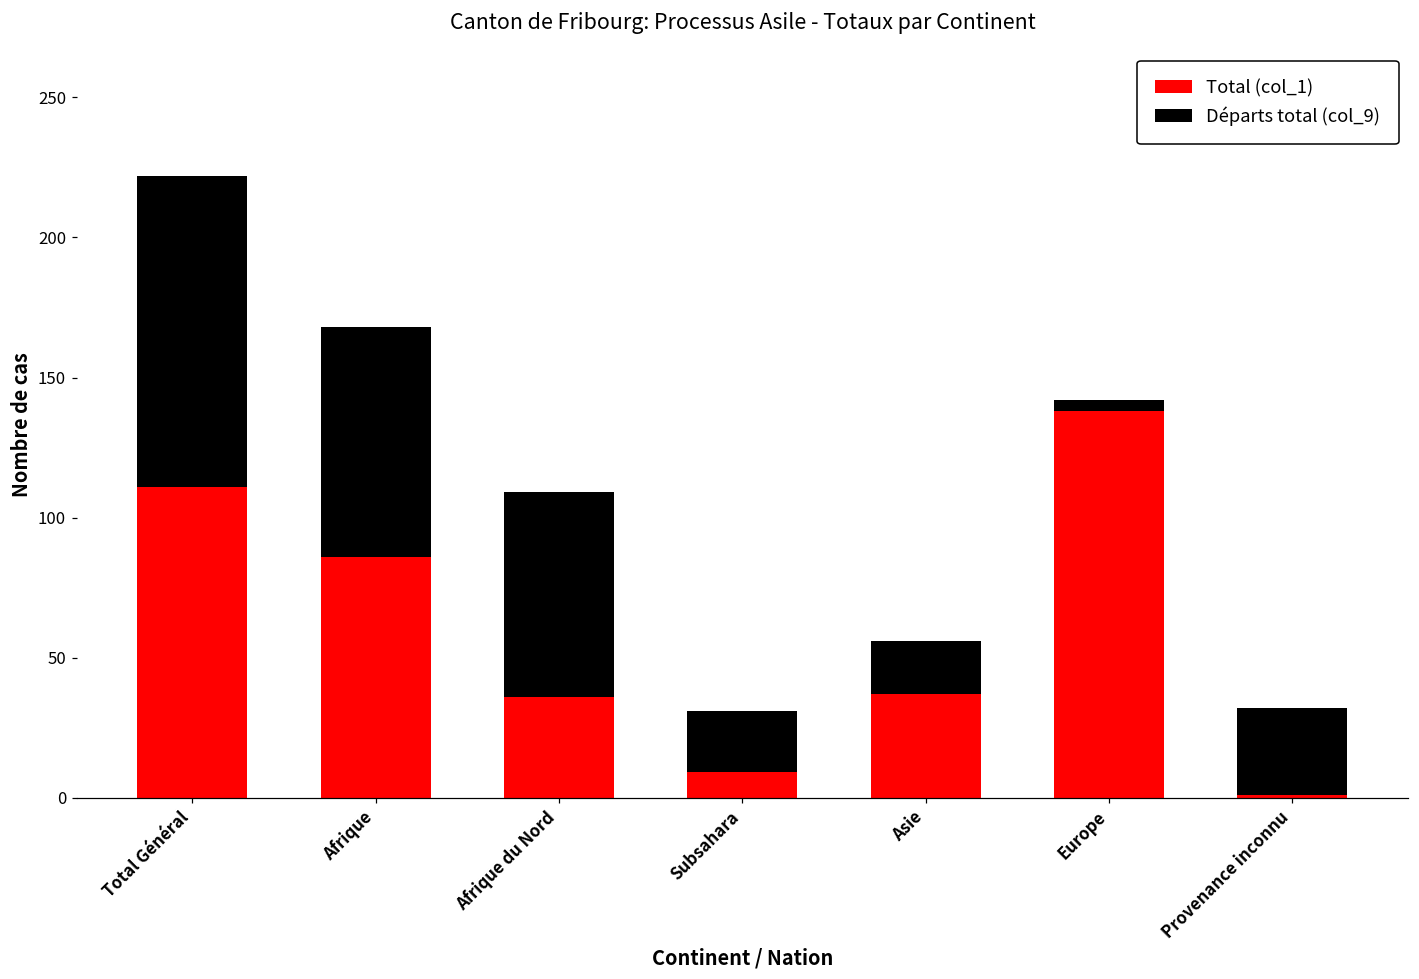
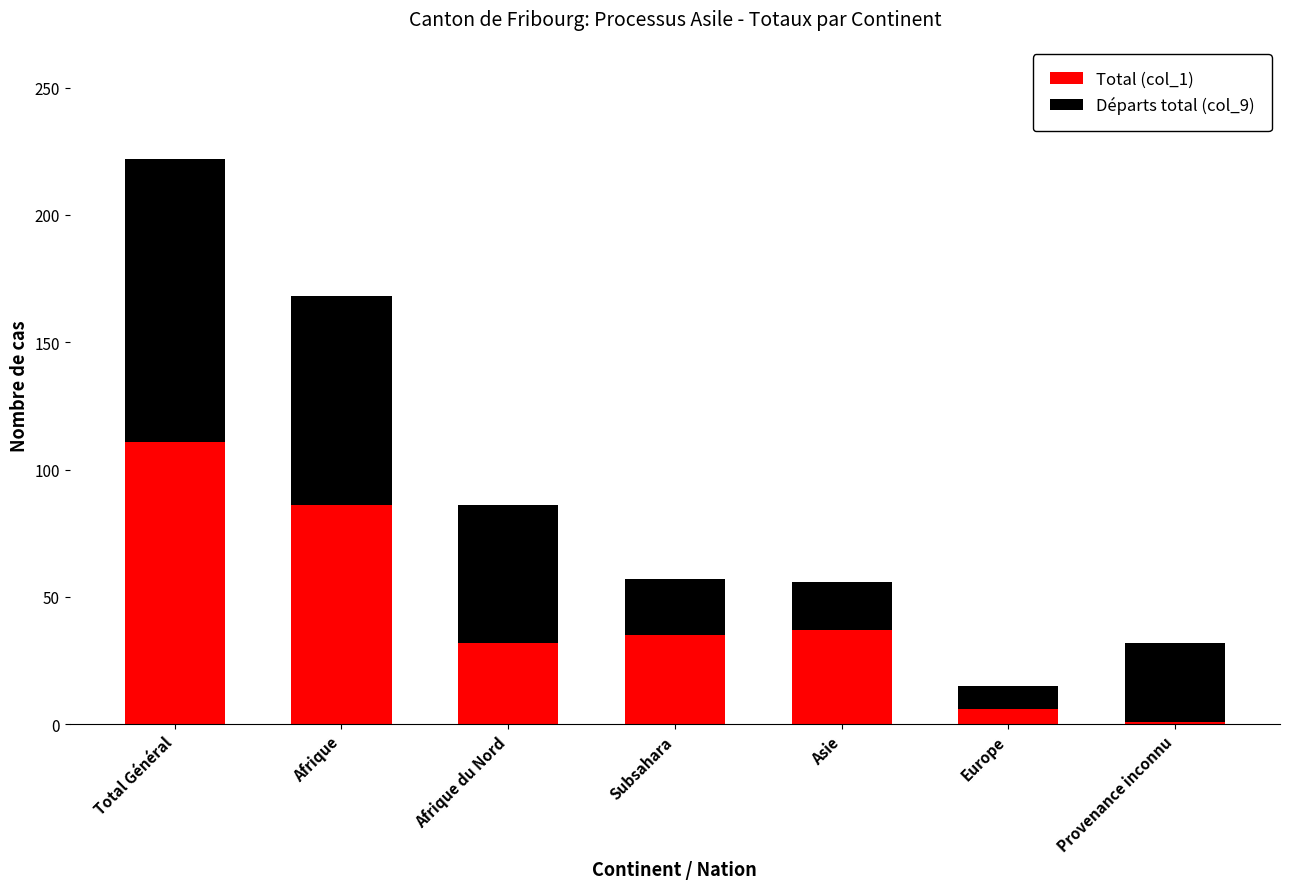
  {
    "Total (col_1)": {
      "Total Général": 111,
      "Afrique": 86,
-     "Afrique du Nord": 36,
-     "Subsahara": 9,
+     "Afrique du Nord": 32,
+     "Subsahara": 35,
      "Asie": 37,
-     "Europe": 138,
+     "Europe": 6,
      "Provenance inconnu": 1
    },
    "Départs total (col_9)": {
      "Total Général": 111,
      "Afrique": 82,
-     "Afrique du Nord": 73,
+     "Afrique du Nord": 54,
      "Subsahara": 22,
      "Asie": 19,
-     "Europe": 4,
+     "Europe": 9,
      "Provenance inconnu": 31
    }
  }
